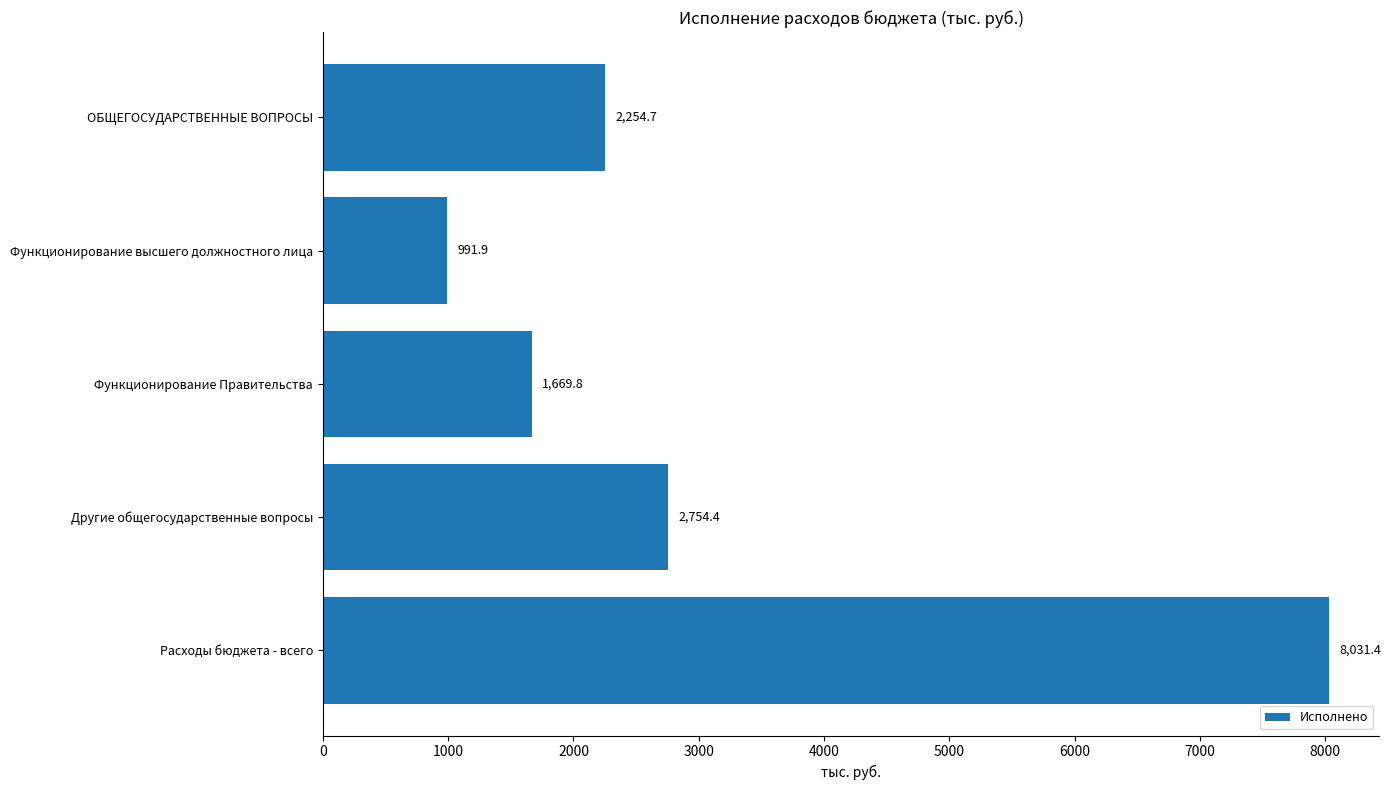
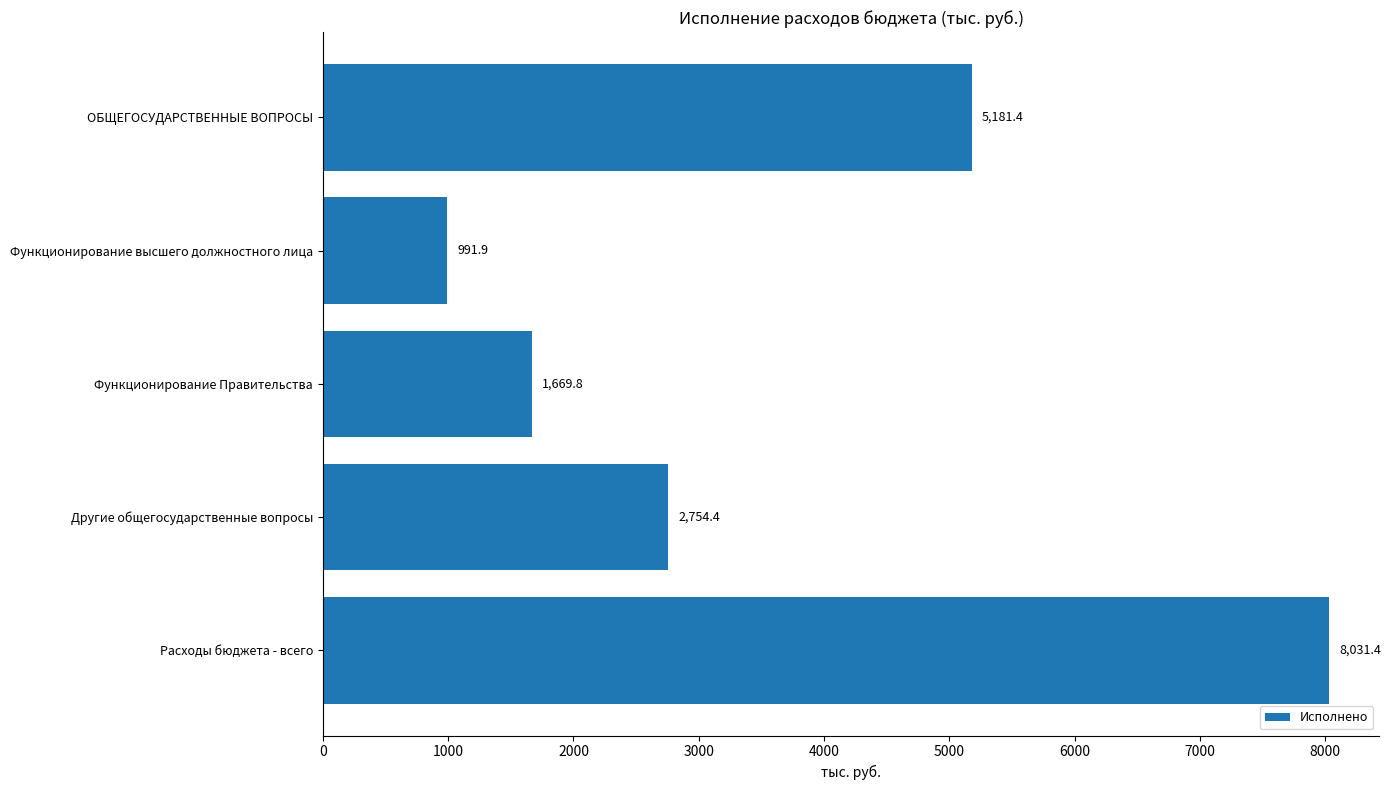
  {
-   "ОБЩЕГОСУДАРСТВЕННЫЕ ВОПРОСЫ": "2,254.7",
+   "ОБЩЕГОСУДАРСТВЕННЫЕ ВОПРОСЫ": "5,181.4",
    "Функционирование высшего должностного лица": "991.9",
    "Функционирование Правительства": "1,669.8",
    "Другие общегосударственные вопросы": "2,754.4",
    "Расходы бюджета - всего": "8,031.4"
  }
